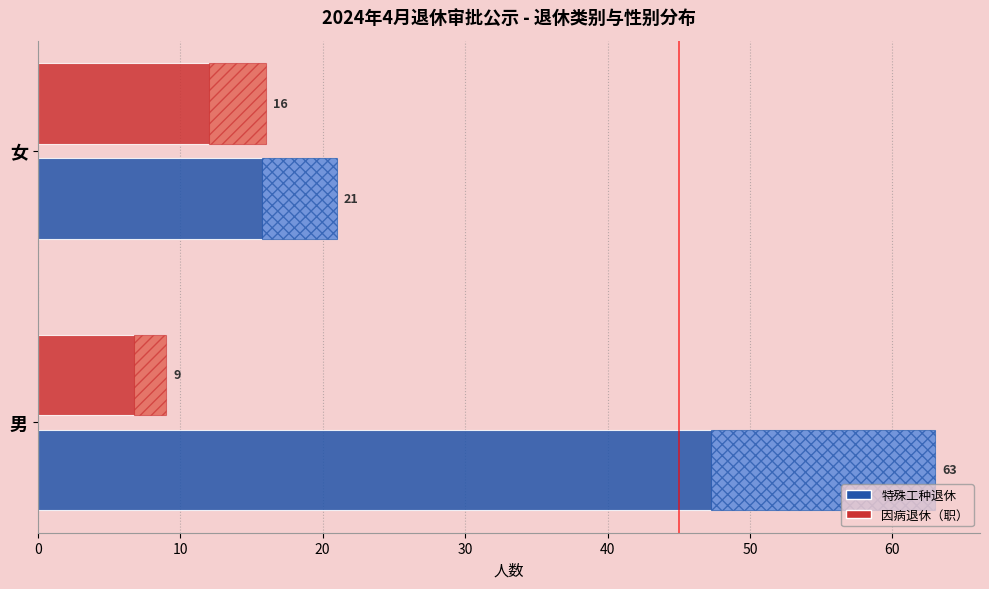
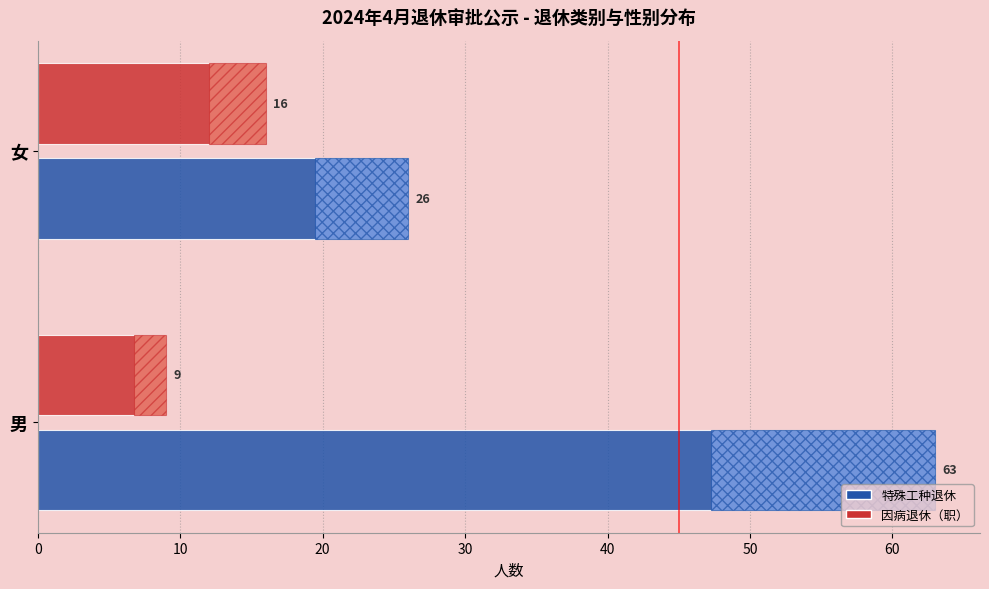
  {
    "特殊工种退休": {
-     "女": 21,
+     "女": 26,
      "男": 63
    },
    "因病退休（职）": {
      "女": 16,
      "男": 9
    }
  }
